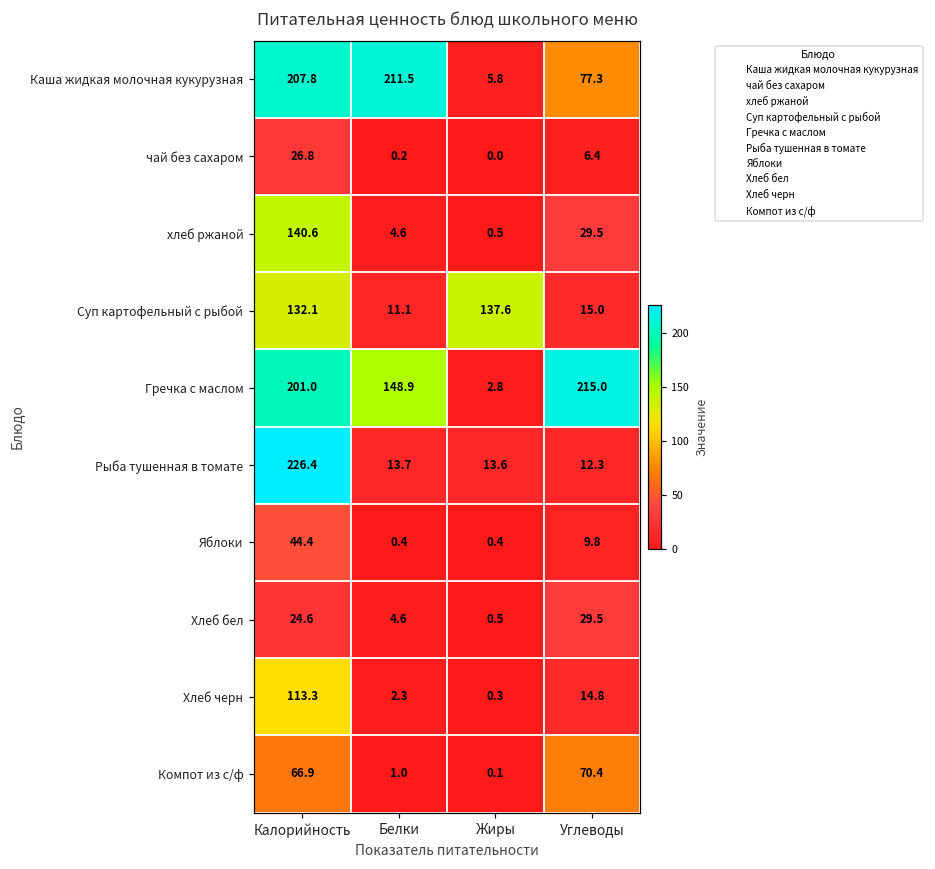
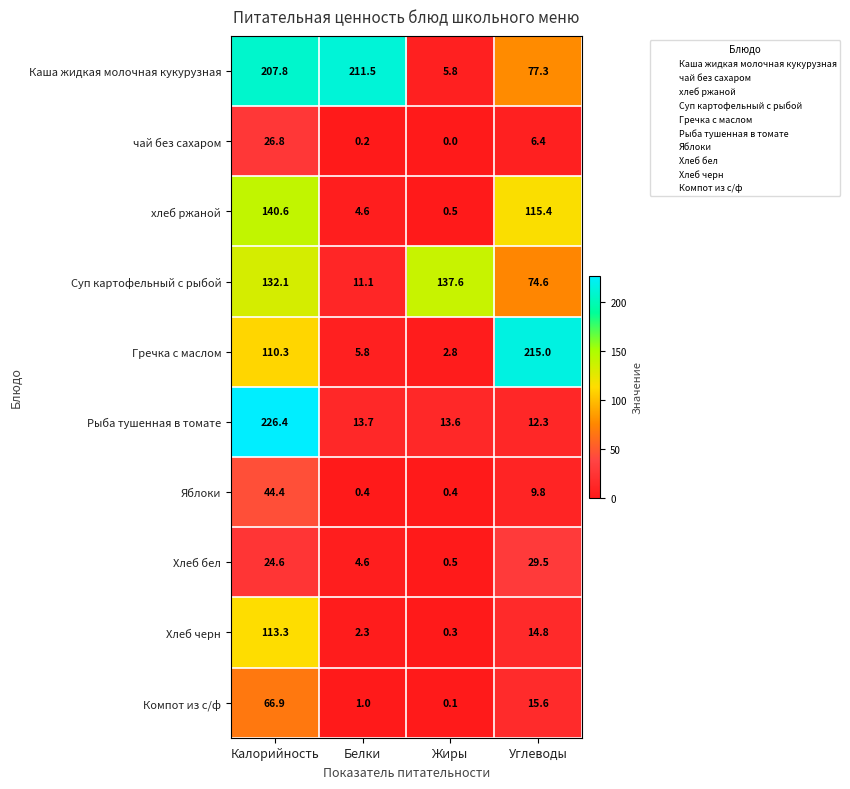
  {
    "Каша жидкая молочная кукурузная": {
      "Калорийность": 207.8,
      "Белки": 211.5,
      "Жиры": 5.8,
      "Углеводы": 77.3
    },
    "чай без сахаром": {
      "Калорийность": 26.8,
      "Белки": 0.2,
      "Жиры": 0.0,
      "Углеводы": 6.4
    },
    "хлеб ржаной": {
      "Калорийность": 140.6,
      "Белки": 4.6,
      "Жиры": 0.5,
-     "Углеводы": 29.5
+     "Углеводы": 115.4
    },
    "Суп картофельный с рыбой": {
      "Калорийность": 132.1,
      "Белки": 11.1,
      "Жиры": 137.6,
-     "Углеводы": 15.0
+     "Углеводы": 74.6
    },
    "Гречка с маслом": {
-     "Калорийность": 201.0,
-     "Белки": 148.9,
+     "Калорийность": 110.3,
+     "Белки": 5.8,
      "Жиры": 2.8,
      "Углеводы": 215.0
    },
    "Рыба тушенная в томате": {
      "Калорийность": 226.4,
      "Белки": 13.7,
      "Жиры": 13.6,
      "Углеводы": 12.3
    },
    "Яблоки": {
      "Калорийность": 44.4,
      "Белки": 0.4,
      "Жиры": 0.4,
      "Углеводы": 9.8
    },
    "Хлеб бел": {
      "Калорийность": 24.6,
      "Белки": 4.6,
      "Жиры": 0.5,
      "Углеводы": 29.5
    },
    "Хлеб черн": {
      "Калорийность": 113.3,
      "Белки": 2.3,
      "Жиры": 0.3,
      "Углеводы": 14.8
    },
    "Компот из с/ф": {
      "Калорийность": 66.9,
      "Белки": 1.0,
      "Жиры": 0.1,
-     "Углеводы": 70.4
+     "Углеводы": 15.6
    }
  }
